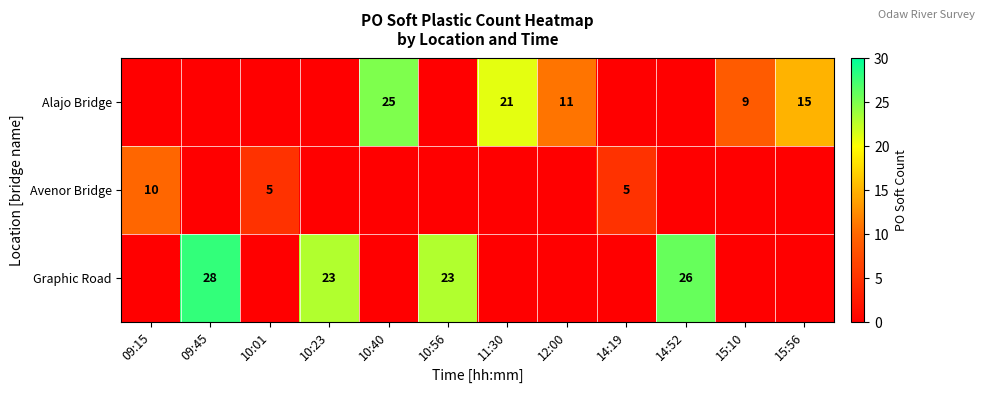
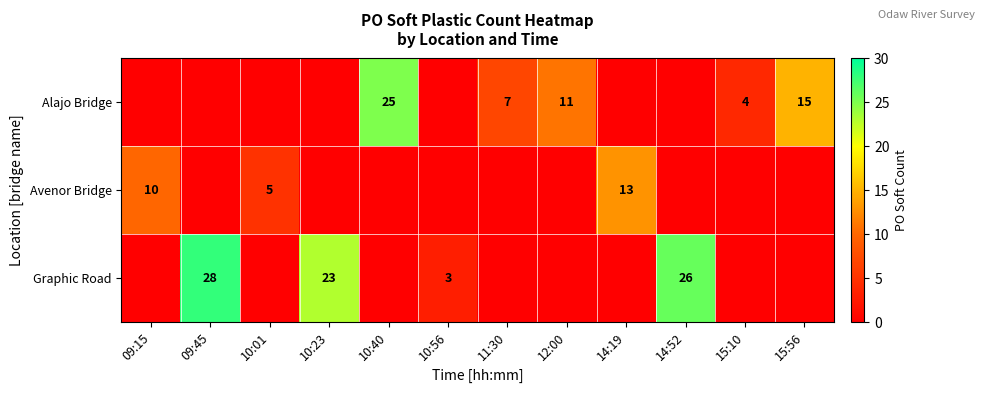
  {
    "Alajo Bridge": {
      "10:40": 25,
-     "11:30": 21,
+     "11:30": 7,
      "12:00": 11,
-     "15:10": 9,
+     "15:10": 4,
      "15:56": 15
    },
    "Avenor Bridge": {
      "09:15": 10,
      "10:01": 5,
-     "14:19": 5
+     "14:19": 13
    },
    "Graphic Road": {
      "09:45": 28,
      "10:23": 23,
-     "10:56": 23,
+     "10:56": 3,
      "14:52": 26
    }
  }
